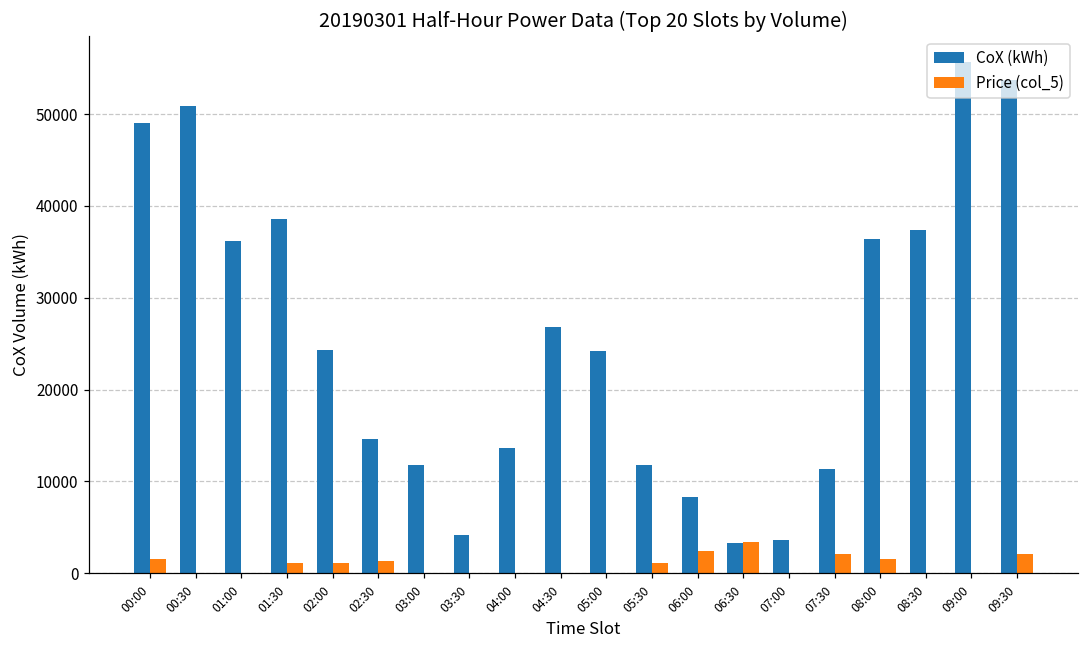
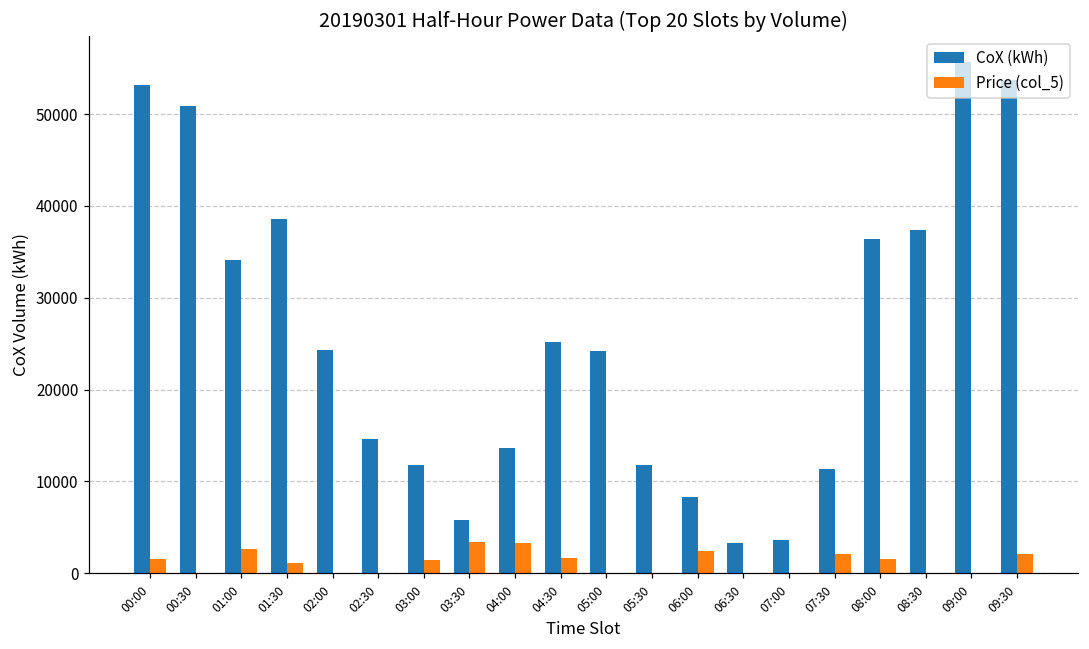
  {
    "CoX (kWh)": {
-     "00:00": 49000,
+     "00:00": 53000,
      "00:30": 51000,
-     "01:00": 36000,
+     "01:00": 34000,
      "01:30": 39000,
      "02:00": 24000,
      "02:30": 15000,
      "03:00": 12000,
-     "03:30": 4000,
+     "03:30": 6000,
      "04:00": 14000,
-     "04:30": 27000,
+     "04:30": 25000,
      "05:00": 24000,
      "05:30": 12000,
      "06:00": 8000,
      "06:30": 3000,
      "07:00": 4000,
      "07:30": 11000,
      "08:00": 36000,
      "08:30": 37000
    },
    "Price (col_5)": {
      "00:00": 2000,
-     "01:00": 0,
+     "01:00": 3000,
      "01:30": 1000,
-     "02:00": 1000,
-     "02:30": 1000,
-     "03:00": 0,
-     "03:30": 0,
-     "04:00": 0,
-     "04:30": 0,
-     "05:30": 1000,
+     "02:00": 0,
+     "02:30": 0,
+     "03:00": 1000,
+     "03:30": 3000,
+     "04:00": 3000,
+     "04:30": 2000,
+     "05:30": 0,
      "06:00": 2000,
-     "06:30": 3000,
+     "06:30": 0,
      "07:30": 2000,
      "08:00": 2000,
      "09:30": 2000
    }
  }
